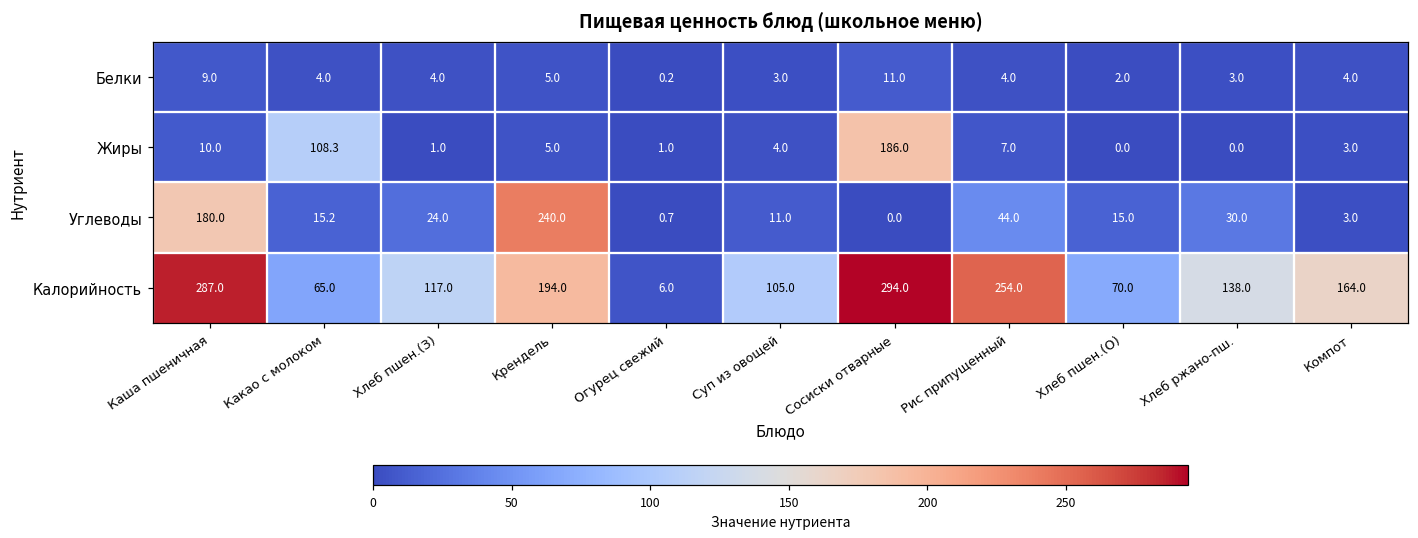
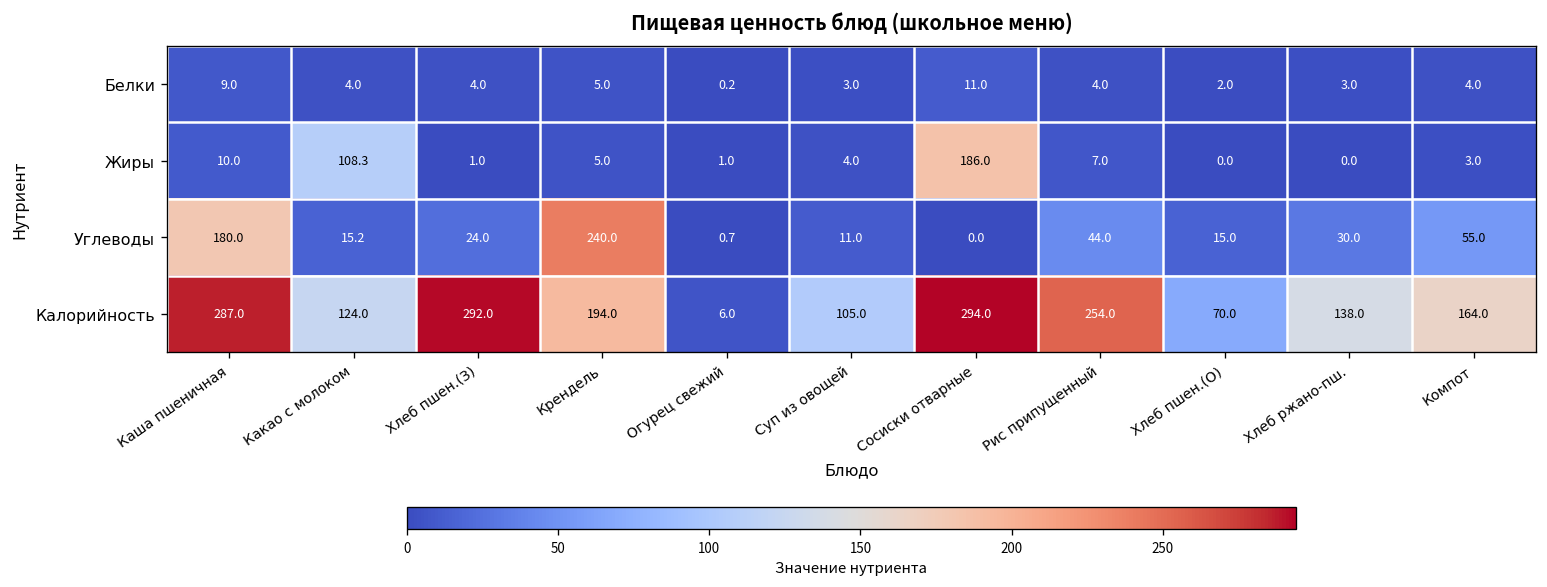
  {
    "Белки": {
      "Каша пшеничная": 9.0,
      "Какао с молоком": 4.0,
      "Хлеб пшен.(З)": 4.0,
      "Крендель": 5.0,
      "Огурец свежий": 0.2,
      "Суп из овощей": 3.0,
      "Сосиски отварные": 11.0,
      "Рис припущенный": 4.0,
      "Хлеб пшен.(О)": 2.0,
      "Хлеб ржано-пш.": 3.0,
      "Компот": 4.0
    },
    "Жиры": {
      "Каша пшеничная": 10.0,
      "Какао с молоком": 108.3,
      "Хлеб пшен.(З)": 1.0,
      "Крендель": 5.0,
      "Огурец свежий": 1.0,
      "Суп из овощей": 4.0,
      "Сосиски отварные": 186.0,
      "Рис припущенный": 7.0,
      "Хлеб пшен.(О)": 0.0,
      "Хлеб ржано-пш.": 0.0,
      "Компот": 3.0
    },
    "Углеводы": {
      "Каша пшеничная": 180.0,
      "Какао с молоком": 15.2,
      "Хлеб пшен.(З)": 24.0,
      "Крендель": 240.0,
      "Огурец свежий": 0.7,
      "Суп из овощей": 11.0,
      "Сосиски отварные": 0.0,
      "Рис припущенный": 44.0,
      "Хлеб пшен.(О)": 15.0,
      "Хлеб ржано-пш.": 30.0,
-     "Компот": 3.0
+     "Компот": 55.0
    },
    "Калорийность": {
      "Каша пшеничная": 287.0,
-     "Какао с молоком": 65.0,
-     "Хлеб пшен.(З)": 117.0,
+     "Какао с молоком": 124.0,
+     "Хлеб пшен.(З)": 292.0,
      "Крендель": 194.0,
      "Огурец свежий": 6.0,
      "Суп из овощей": 105.0,
      "Сосиски отварные": 294.0,
      "Рис припущенный": 254.0,
      "Хлеб пшен.(О)": 70.0,
      "Хлеб ржано-пш.": 138.0,
      "Компот": 164.0
    }
  }
